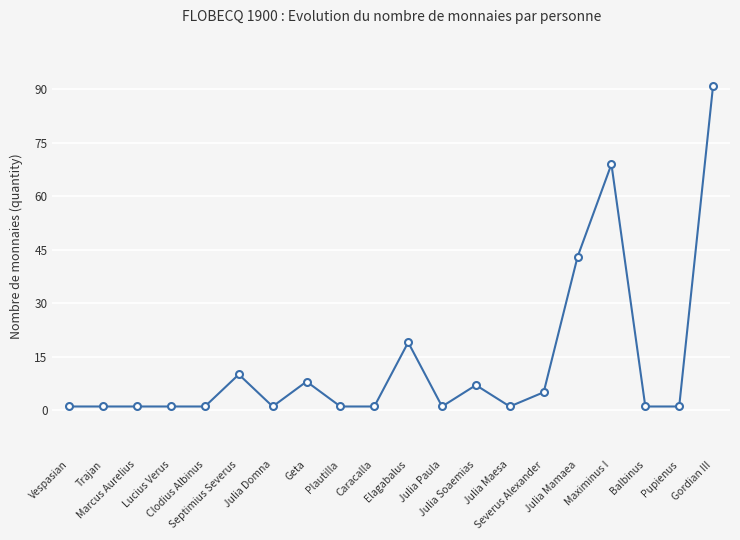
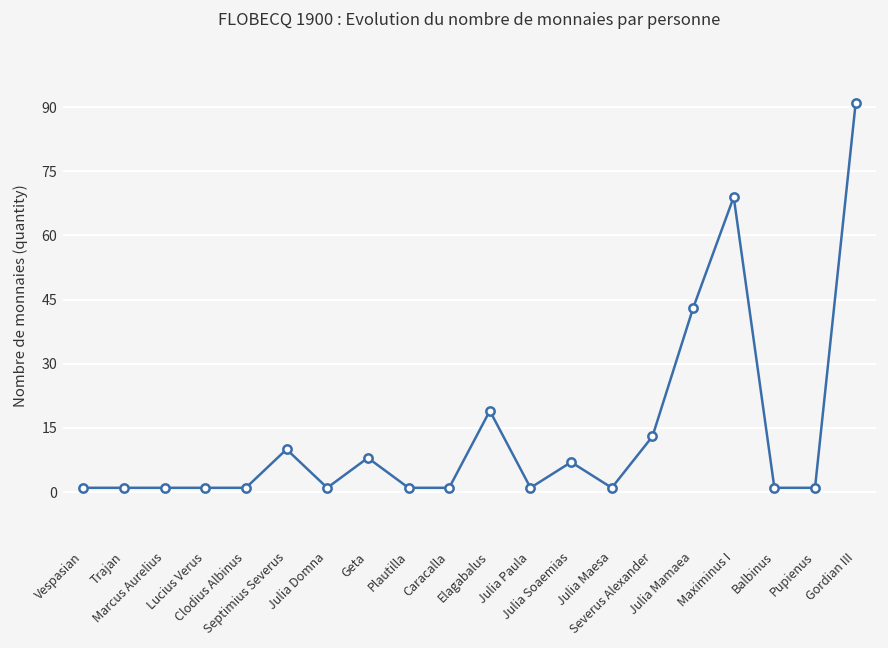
  {
    "Vespasian": 1,
    "Trajan": 1,
    "Marcus Aurelius": 1,
    "Lucius Verus": 1,
    "Clodius Albinus": 1,
    "Septimius Severus": 10,
    "Julia Domna": 1,
    "Geta": 8,
    "Plautilla": 1,
    "Caracalla": 1,
    "Elagabalus": 19,
    "Julia Paula": 1,
    "Julia Soaemias": 7,
    "Julia Maesa": 1,
-   "Severus Alexander": 5,
+   "Severus Alexander": 13,
    "Julia Mamaea": 43,
    "Maximinus I": 69,
    "Balbinus": 1,
    "Pupienus": 1,
    "Gordian III": 91
  }
